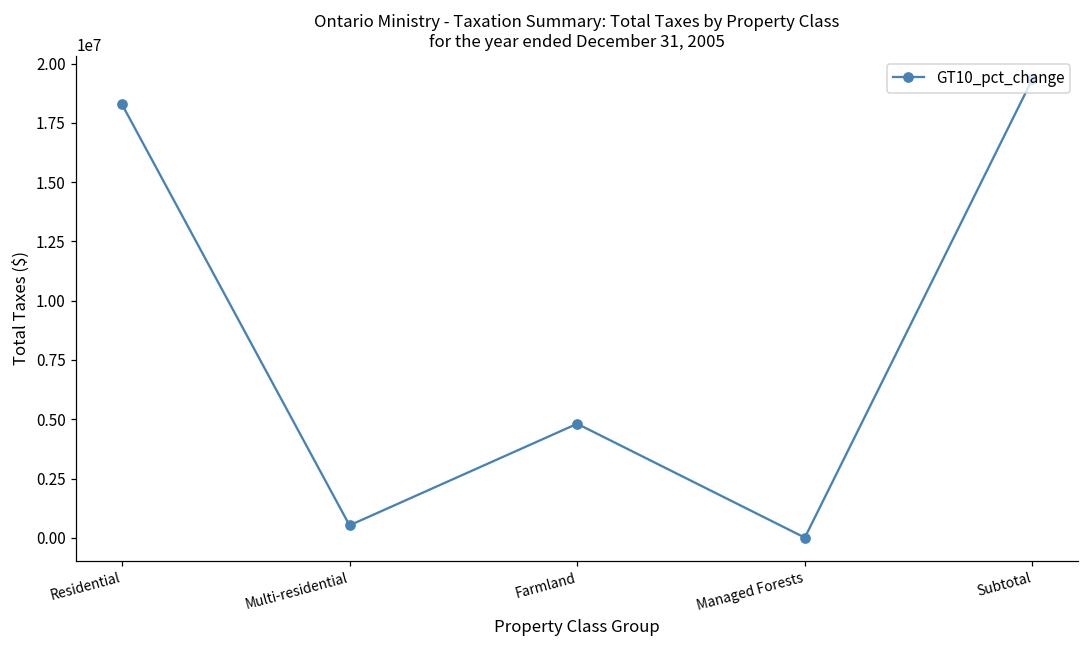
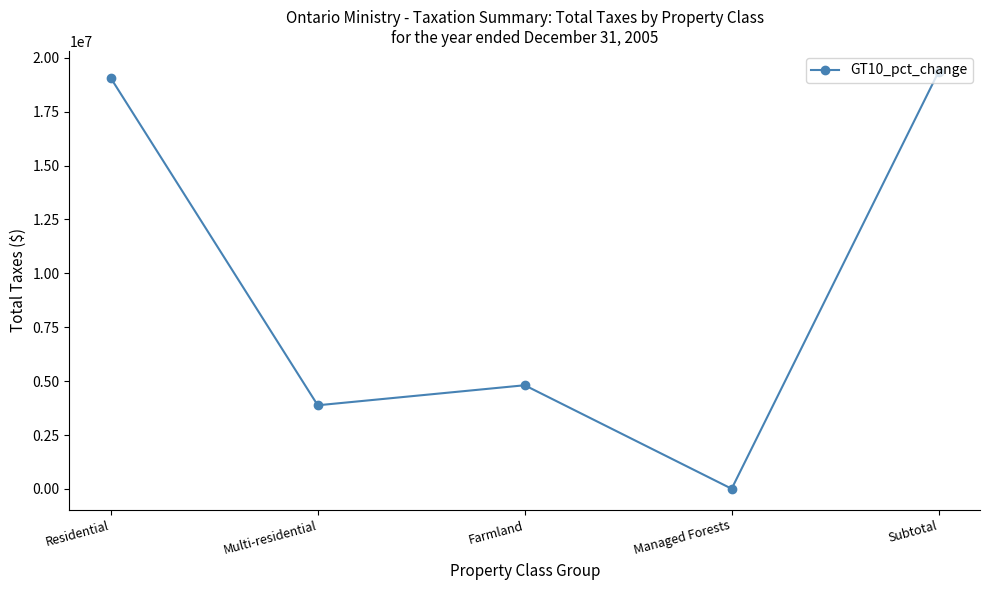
  {
-   "Residential": 18300000,
-   "Multi-residential": 500000,
+   "Residential": 19100000,
+   "Multi-residential": 3900000,
    "Farmland": 4800000,
    "Managed Forests": 0
  }
